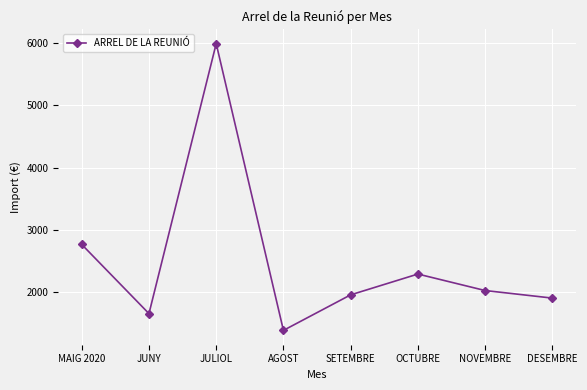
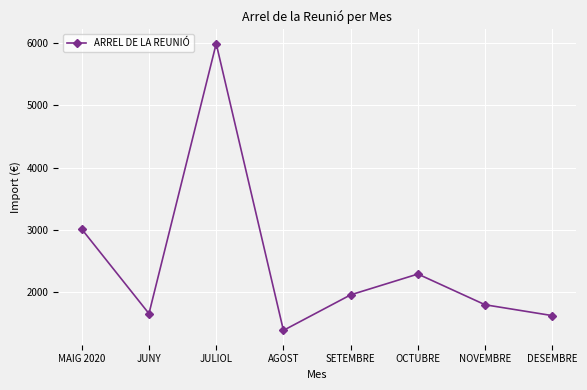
  {
-   "MAIG 2020": 2800,
+   "MAIG 2020": 3000,
    "JUNY": 1700,
    "JULIOL": 6000,
    "AGOST": 1400,
    "SETEMBRE": 2000,
    "OCTUBRE": 2300,
-   "NOVEMBRE": 2000,
-   "DESEMBRE": 1900
+   "NOVEMBRE": 1800,
+   "DESEMBRE": 1600
  }
